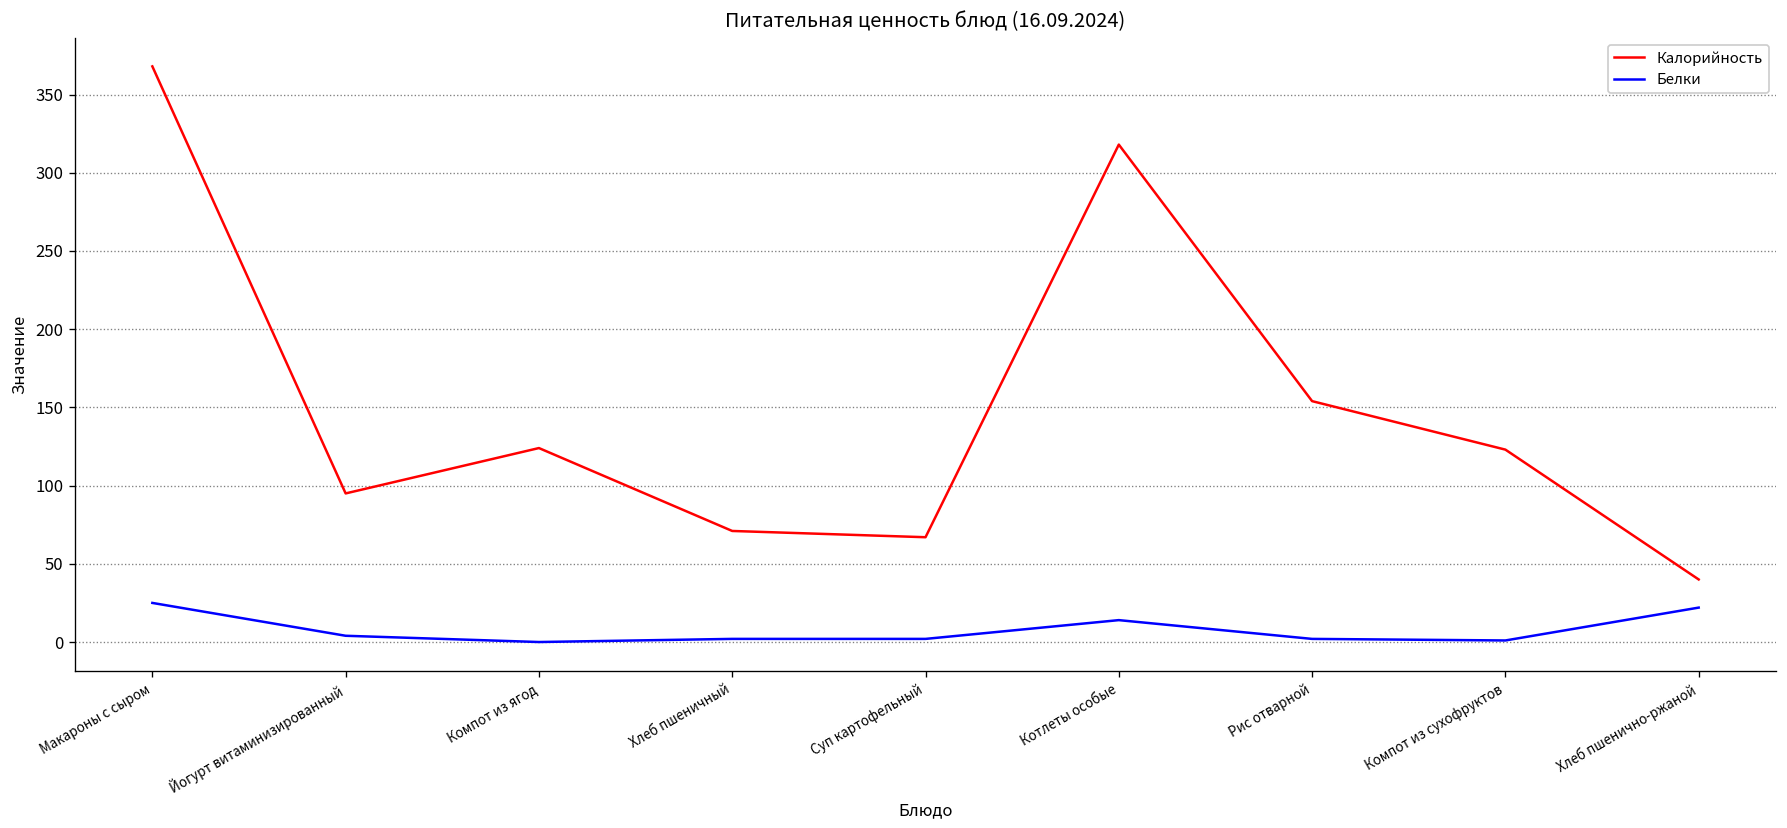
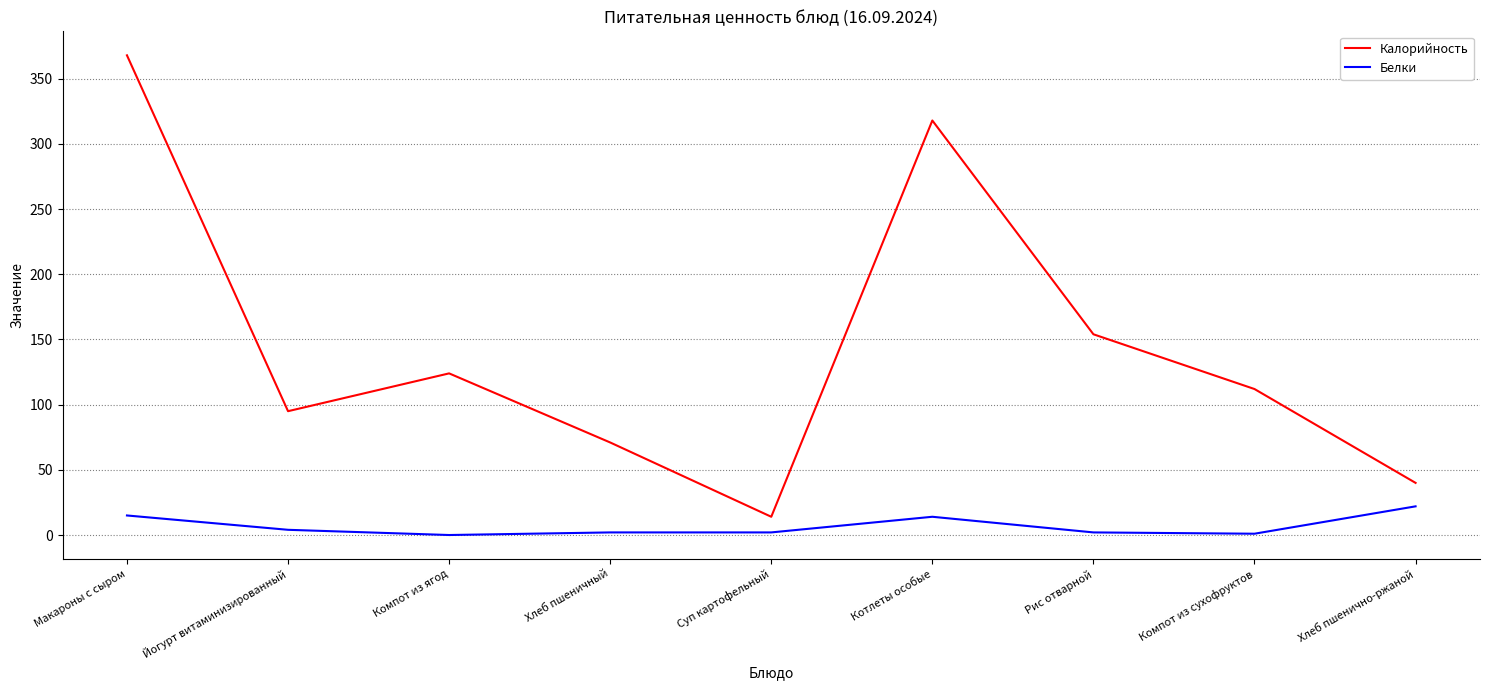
  {
    "Калорийность": {
      "Макароны с сыром": 368,
      "Йогурт витаминизированный": 95,
      "Компот из ягод": 124,
      "Хлеб пшеничный": 71,
-     "Суп картофельный": 67,
+     "Суп картофельный": 14,
      "Котлеты особые": 318,
      "Рис отварной": 154,
-     "Компот из сухофруктов": 123,
+     "Компот из сухофруктов": 112,
      "Хлеб пшенично-ржаной": 40
    },
    "Белки": {
-     "Макароны с сыром": 25,
+     "Макароны с сыром": 15,
      "Йогурт витаминизированный": 4,
      "Компот из ягод": 0,
      "Хлеб пшеничный": 2,
      "Суп картофельный": 2,
      "Котлеты особые": 14,
      "Рис отварной": 2,
      "Компот из сухофруктов": 1,
      "Хлеб пшенично-ржаной": 22
    }
  }
